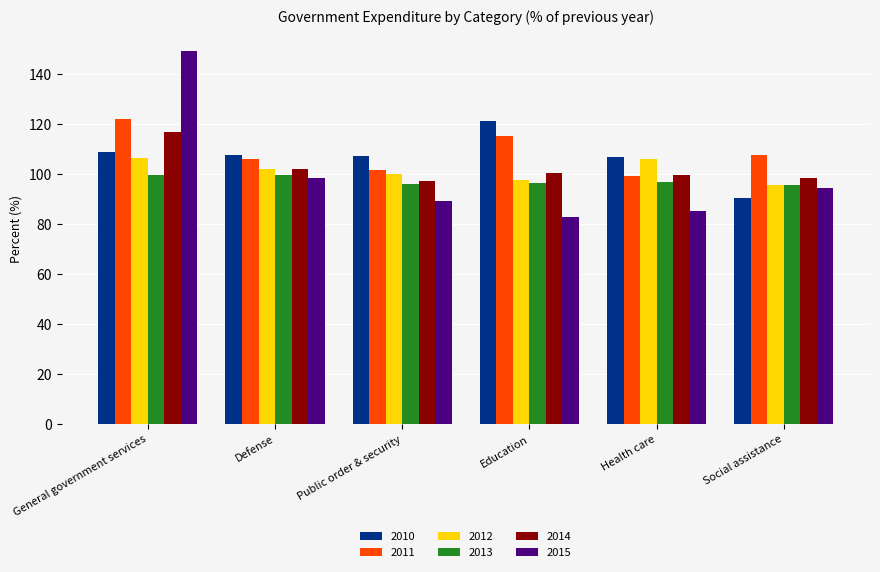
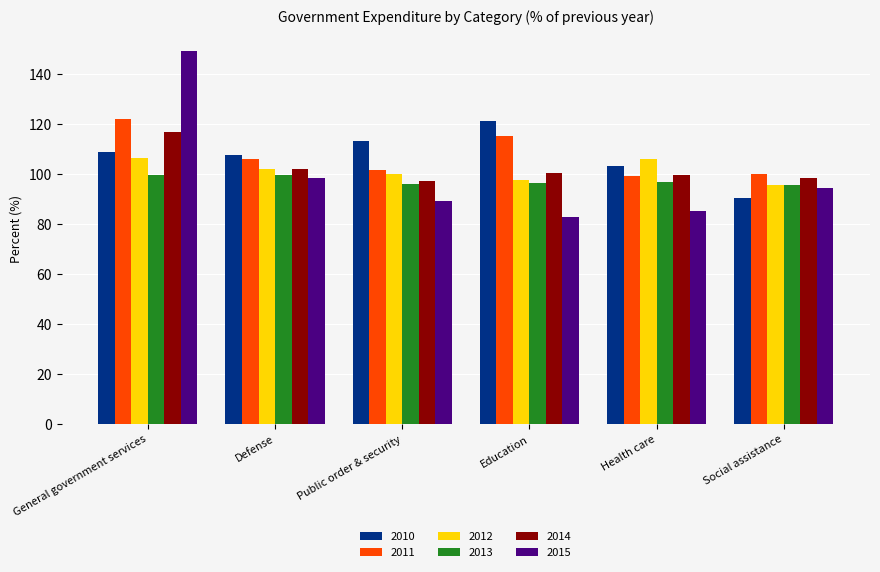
  {
    "2010": {
      "General government services": 109,
      "Defense": 108,
-     "Public order & security": 107,
+     "Public order & security": 113,
      "Education": 121,
-     "Health care": 107,
+     "Health care": 103,
      "Social assistance": 91
    },
    "2011": {
      "General government services": 122,
      "Defense": 106,
      "Public order & security": 102,
      "Education": 115,
      "Health care": 99,
-     "Social assistance": 108
+     "Social assistance": 100
    },
    "2012": {
      "General government services": 107,
      "Defense": 102,
      "Public order & security": 100,
      "Education": 98,
      "Health care": 106,
      "Social assistance": 96
    },
    "2013": {
      "General government services": 100,
      "Defense": 100,
      "Public order & security": 96,
      "Education": 97,
      "Health care": 97,
      "Social assistance": 96
    },
    "2014": {
      "General government services": 117,
      "Defense": 102,
      "Public order & security": 97,
      "Education": 101,
      "Health care": 100,
      "Social assistance": 98
    },
    "2015": {
      "General government services": 149,
      "Defense": 98,
      "Public order & security": 89,
      "Education": 83,
      "Health care": 85,
      "Social assistance": 94
    }
  }
